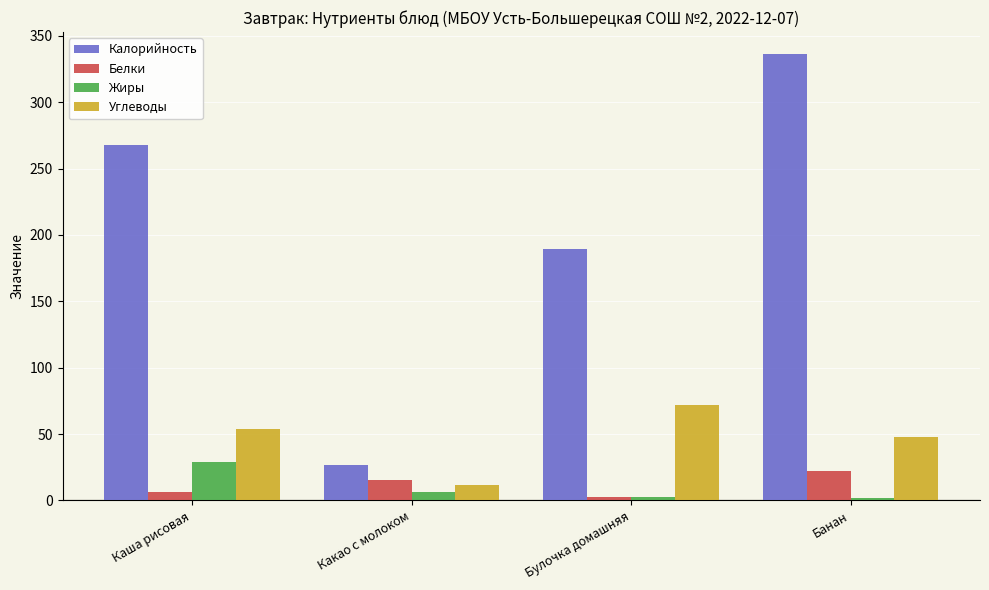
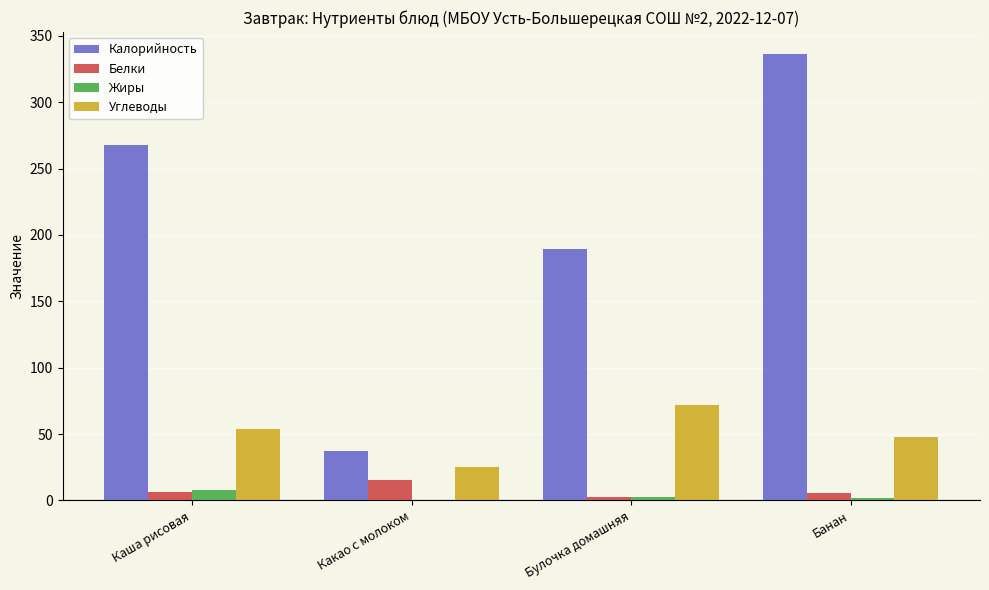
  {
    "Калорийность": {
      "Каша рисовая": 268,
-     "Какао с молоком": 27,
+     "Какао с молоком": 38,
      "Булочка домашняя": 189,
      "Банан": 336
    },
    "Белки": {
      "Каша рисовая": 6,
      "Какао с молоком": 16,
      "Булочка домашняя": 2,
-     "Банан": 22
+     "Банан": 5
    },
    "Жиры": {
-     "Каша рисовая": 29,
-     "Какао с молоком": 6,
+     "Каша рисовая": 8,
+     "Какао с молоком": 0,
      "Булочка домашняя": 3
    },
    "Углеводы": {
      "Каша рисовая": 54,
-     "Какао с молоком": 12,
+     "Какао с молоком": 25,
      "Булочка домашняя": 72,
      "Банан": 48
    }
  }
